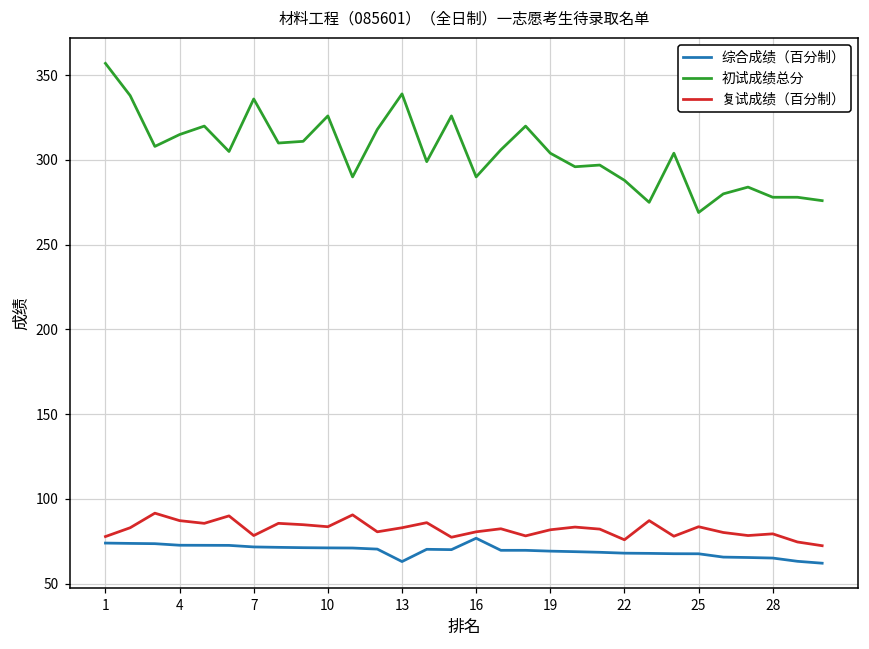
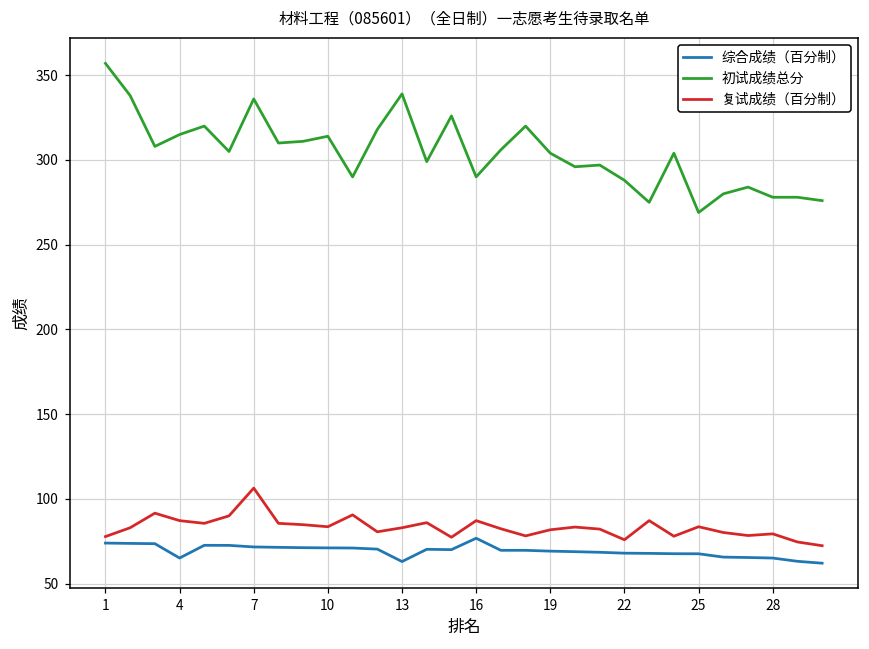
  {
    "综合成绩（百分制）": {
      "1": 74,
-     "4": 73,
+     "4": 65,
      "7": 72,
      "10": 71,
      "13": 63,
      "16": 77,
      "19": 69,
      "22": 68,
      "25": 68,
      "28": 65
    },
    "初试成绩总分": {
      "1": 357,
      "4": 315,
      "7": 336,
-     "10": 326,
+     "10": 314,
      "13": 339,
      "16": 290,
      "19": 304,
      "22": 288,
      "25": 269,
      "28": 278
    },
    "复试成绩（百分制）": {
      "1": 78,
      "4": 87,
-     "7": 78,
+     "7": 106,
      "10": 84,
      "13": 83,
-     "16": 81,
+     "16": 87,
      "19": 82,
      "22": 76,
      "25": 84,
      "28": 79
    }
  }
